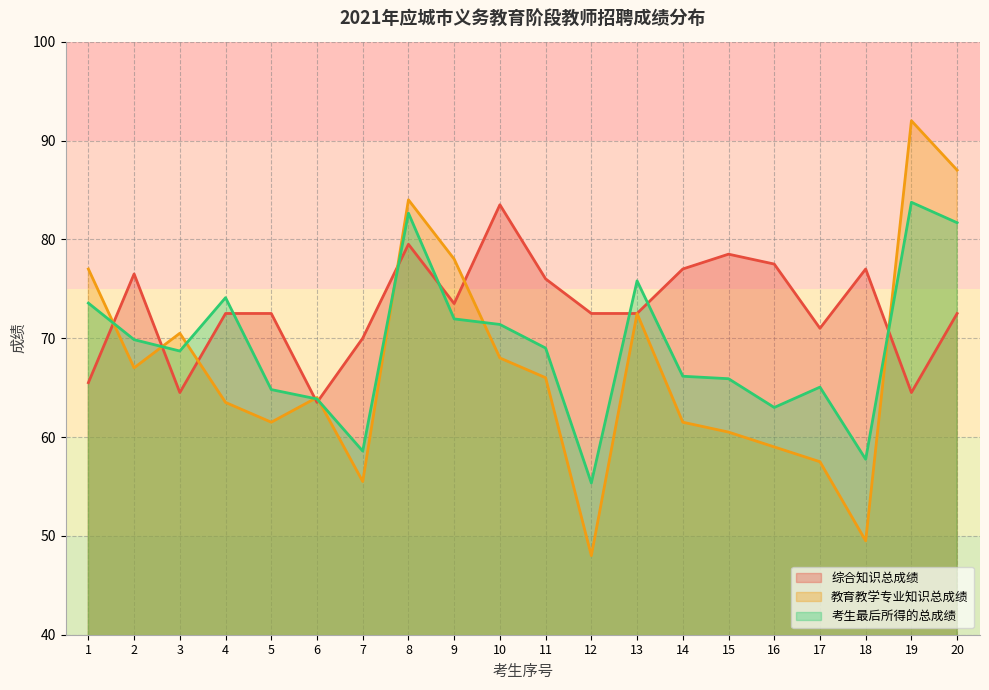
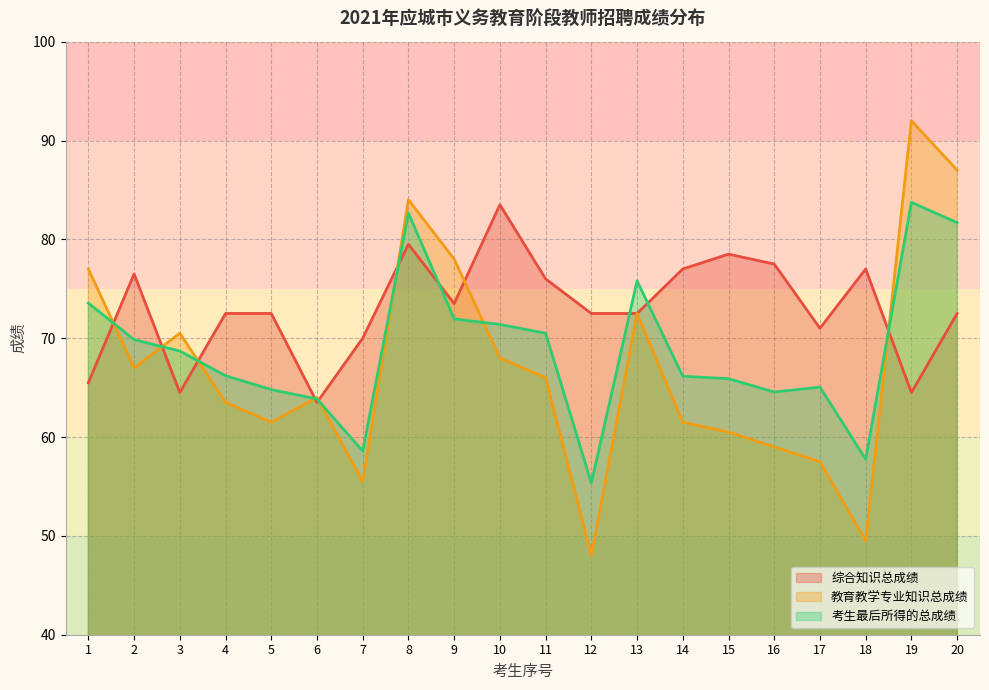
  {
    "考生最后所得的总成绩": {
      "1": 74,
      "2": 70,
      "3": 69,
-     "4": 74,
+     "4": 66,
      "5": 65,
      "7": 59,
      "8": 83,
      "9": 72,
      "10": 71,
-     "11": 69,
+     "11": 71,
      "12": 55,
      "13": 76,
      "14": 66,
      "15": 66,
-     "16": 63,
+     "16": 65,
      "17": 65,
      "18": 58,
      "19": 84,
      "20": 82
    }
  }
